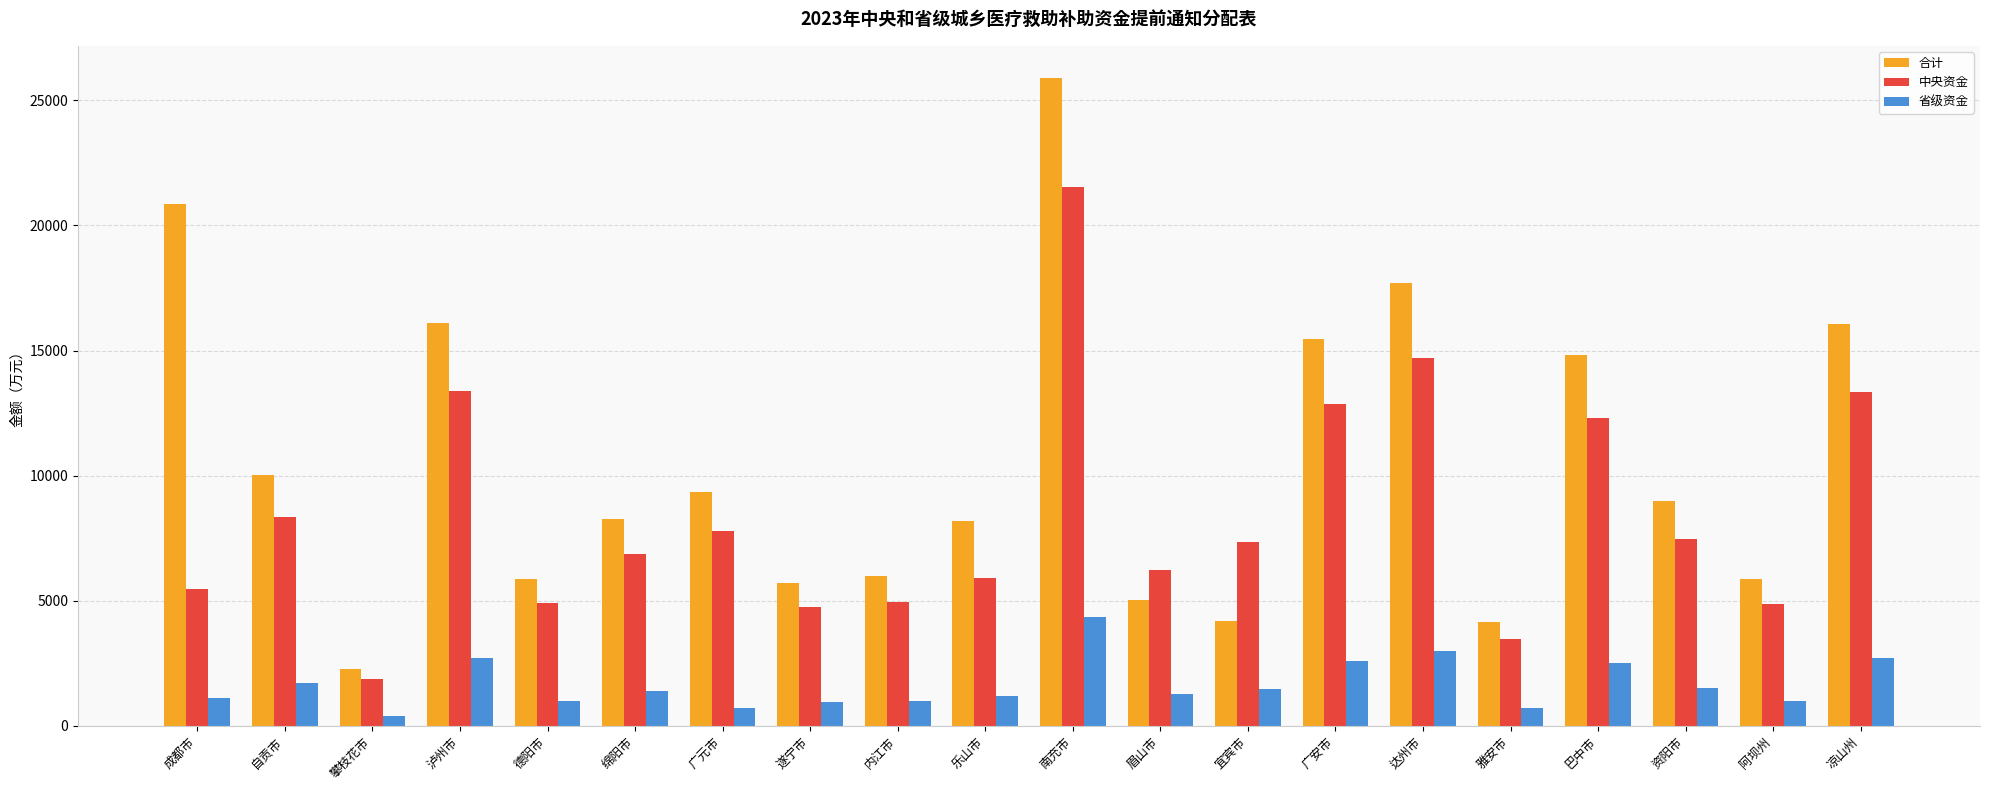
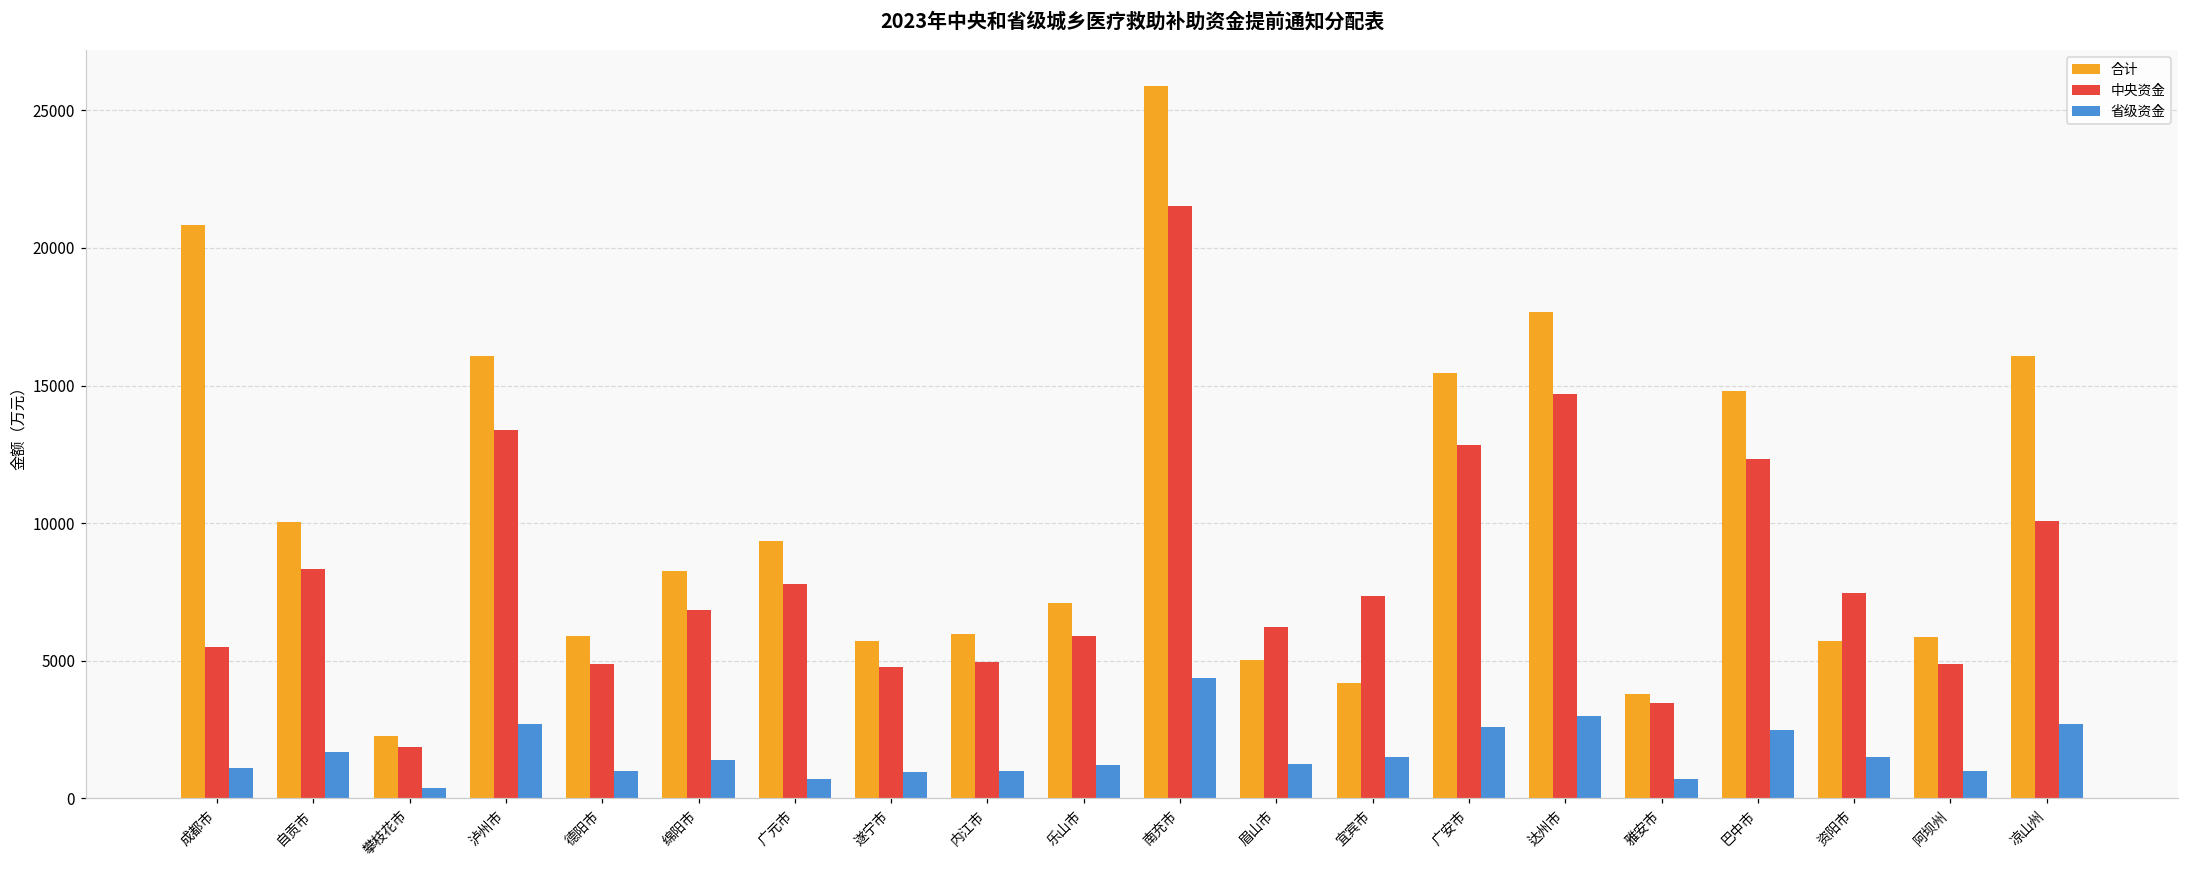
  {
    "合计": {
      "成都市": 20900,
      "自贡市": 10000,
      "攀枝花市": 2300,
      "泸州市": 16100,
      "德阳市": 5900,
      "绵阳市": 8300,
      "广元市": 9400,
      "遂宁市": 5700,
      "内江市": 6000,
-     "乐山市": 8200,
+     "乐山市": 7100,
      "南充市": 25900,
      "眉山市": 5000,
      "宜宾市": 4200,
      "广安市": 15500,
      "达州市": 17700,
-     "雅安市": 4200,
+     "雅安市": 3800,
      "巴中市": 14800,
-     "资阳市": 9000,
+     "资阳市": 5700,
      "阿坝州": 5900,
      "凉山州": 16100
    },
    "中央资金": {
      "成都市": 5500,
      "自贡市": 8300,
      "攀枝花市": 1900,
      "泸州市": 13400,
      "德阳市": 4900,
      "绵阳市": 6900,
      "广元市": 7800,
      "遂宁市": 4800,
      "内江市": 5000,
      "乐山市": 5900,
      "南充市": 21500,
      "眉山市": 6200,
      "宜宾市": 7300,
      "广安市": 12900,
      "达州市": 14700,
      "雅安市": 3500,
      "巴中市": 12300,
      "资阳市": 7500,
      "阿坝州": 4900,
-     "凉山州": 13400
+     "凉山州": 10100
    },
    "省级资金": {
      "成都市": 1100,
      "自贡市": 1700,
      "攀枝花市": 400,
      "泸州市": 2700,
      "德阳市": 1000,
      "绵阳市": 1400,
      "广元市": 700,
      "遂宁市": 1000,
      "内江市": 1000,
      "乐山市": 1200,
      "南充市": 4400,
      "眉山市": 1300,
      "宜宾市": 1500,
      "广安市": 2600,
      "达州市": 3000,
      "雅安市": 700,
      "巴中市": 2500,
      "资阳市": 1500,
      "阿坝州": 1000,
      "凉山州": 2700
    }
  }
